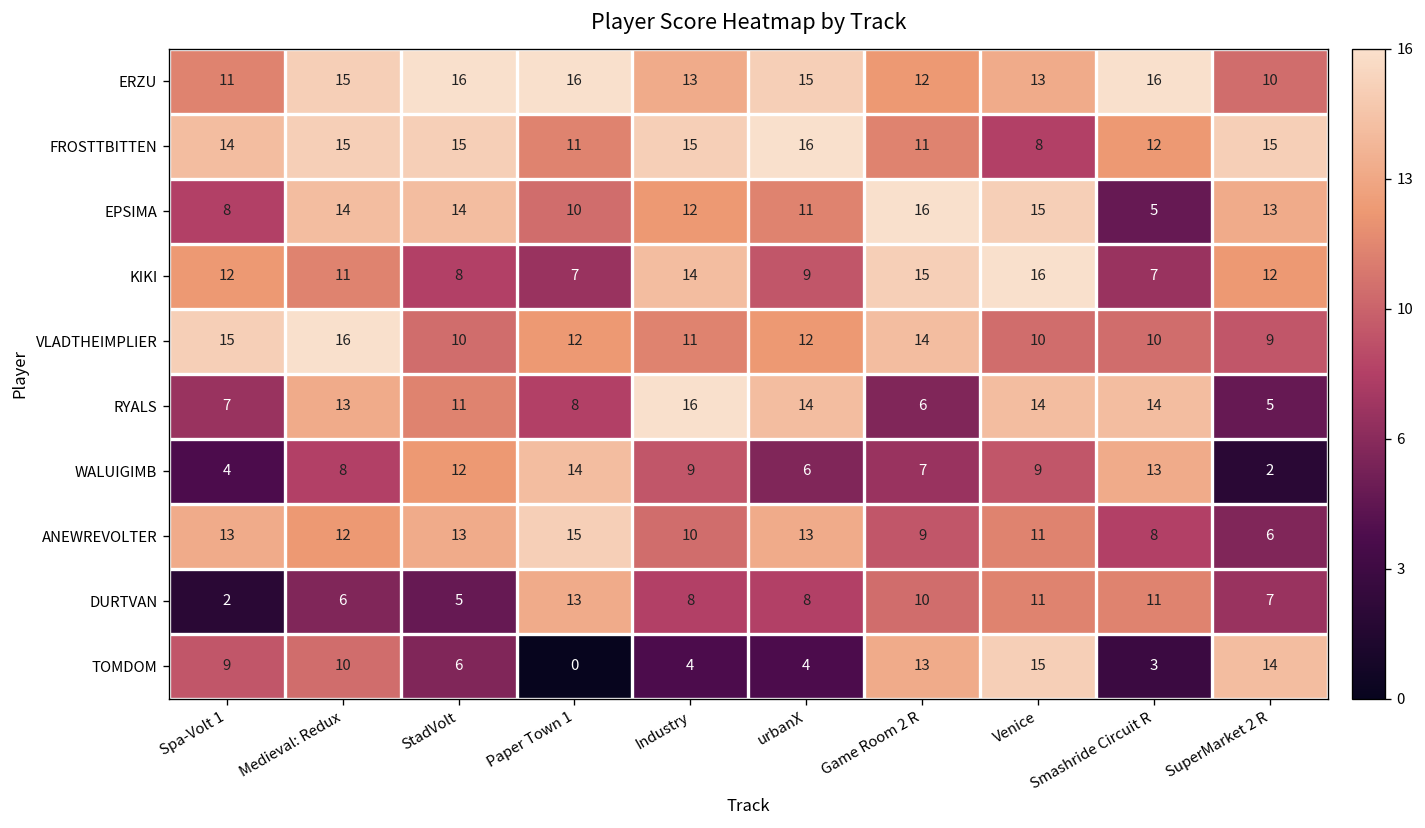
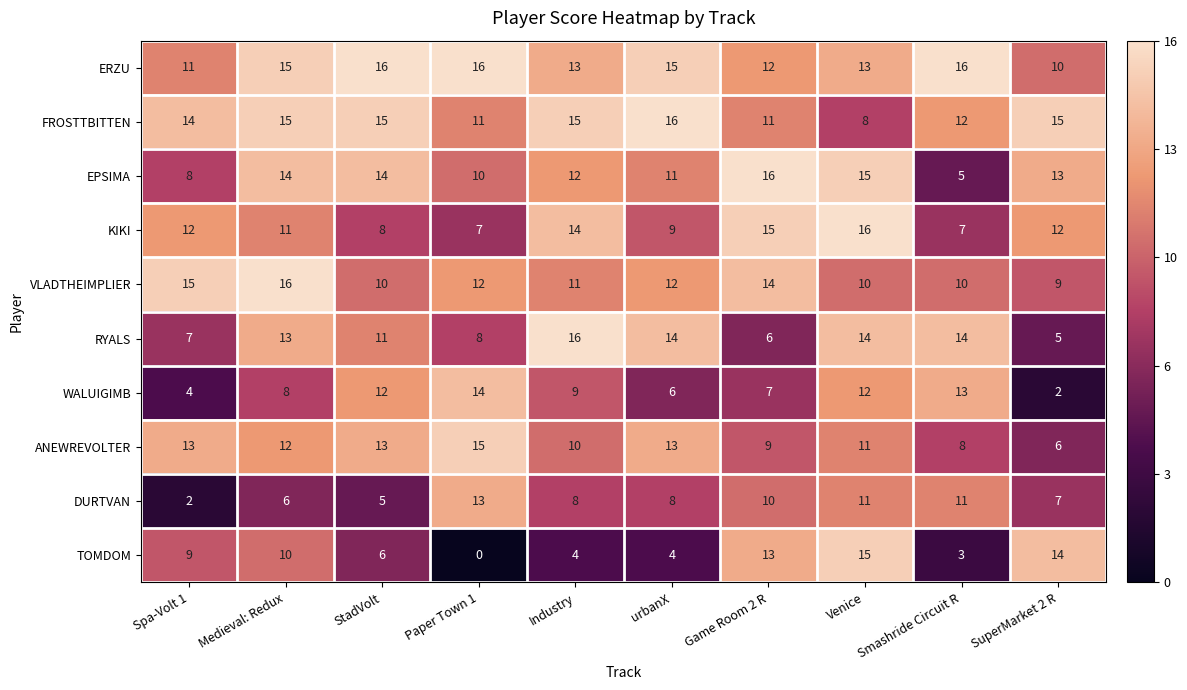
  {
    "ERZU": {
      "Spa-Volt 1": 11,
      "Medieval: Redux": 15,
      "StadVolt": 16,
      "Paper Town 1": 16,
      "Industry": 13,
      "urbanX": 15,
      "Game Room 2 R": 12,
      "Venice": 13,
      "Smashride Circuit R": 16,
      "SuperMarket 2 R": 10
    },
    "FROSTTBITTEN": {
      "Spa-Volt 1": 14,
      "Medieval: Redux": 15,
      "StadVolt": 15,
      "Paper Town 1": 11,
      "Industry": 15,
      "urbanX": 16,
      "Game Room 2 R": 11,
      "Venice": 8,
      "Smashride Circuit R": 12,
      "SuperMarket 2 R": 15
    },
    "EPSIMA": {
      "Spa-Volt 1": 8,
      "Medieval: Redux": 14,
      "StadVolt": 14,
      "Paper Town 1": 10,
      "Industry": 12,
      "urbanX": 11,
      "Game Room 2 R": 16,
      "Venice": 15,
      "Smashride Circuit R": 5,
      "SuperMarket 2 R": 13
    },
    "KIKI": {
      "Spa-Volt 1": 12,
      "Medieval: Redux": 11,
      "StadVolt": 8,
      "Paper Town 1": 7,
      "Industry": 14,
      "urbanX": 9,
      "Game Room 2 R": 15,
      "Venice": 16,
      "Smashride Circuit R": 7,
      "SuperMarket 2 R": 12
    },
    "VLADTHEIMPLIER": {
      "Spa-Volt 1": 15,
      "Medieval: Redux": 16,
      "StadVolt": 10,
      "Paper Town 1": 12,
      "Industry": 11,
      "urbanX": 12,
      "Game Room 2 R": 14,
      "Venice": 10,
      "Smashride Circuit R": 10,
      "SuperMarket 2 R": 9
    },
    "RYALS": {
      "Spa-Volt 1": 7,
      "Medieval: Redux": 13,
      "StadVolt": 11,
      "Paper Town 1": 8,
      "Industry": 16,
      "urbanX": 14,
      "Game Room 2 R": 6,
      "Venice": 14,
      "Smashride Circuit R": 14,
      "SuperMarket 2 R": 5
    },
    "WALUIGIMB": {
      "Spa-Volt 1": 4,
      "Medieval: Redux": 8,
      "StadVolt": 12,
      "Paper Town 1": 14,
      "Industry": 9,
      "urbanX": 6,
      "Game Room 2 R": 7,
-     "Venice": 9,
+     "Venice": 12,
      "Smashride Circuit R": 13,
      "SuperMarket 2 R": 2
    },
    "ANEWREVOLTER": {
      "Spa-Volt 1": 13,
      "Medieval: Redux": 12,
      "StadVolt": 13,
      "Paper Town 1": 15,
      "Industry": 10,
      "urbanX": 13,
      "Game Room 2 R": 9,
      "Venice": 11,
      "Smashride Circuit R": 8,
      "SuperMarket 2 R": 6
    },
    "DURTVAN": {
      "Spa-Volt 1": 2,
      "Medieval: Redux": 6,
      "StadVolt": 5,
      "Paper Town 1": 13,
      "Industry": 8,
      "urbanX": 8,
      "Game Room 2 R": 10,
      "Venice": 11,
      "Smashride Circuit R": 11,
      "SuperMarket 2 R": 7
    },
    "TOMDOM": {
      "Spa-Volt 1": 9,
      "Medieval: Redux": 10,
      "StadVolt": 6,
      "Paper Town 1": 0,
      "Industry": 4,
      "urbanX": 4,
      "Game Room 2 R": 13,
      "Venice": 15,
      "Smashride Circuit R": 3,
      "SuperMarket 2 R": 14
    }
  }
